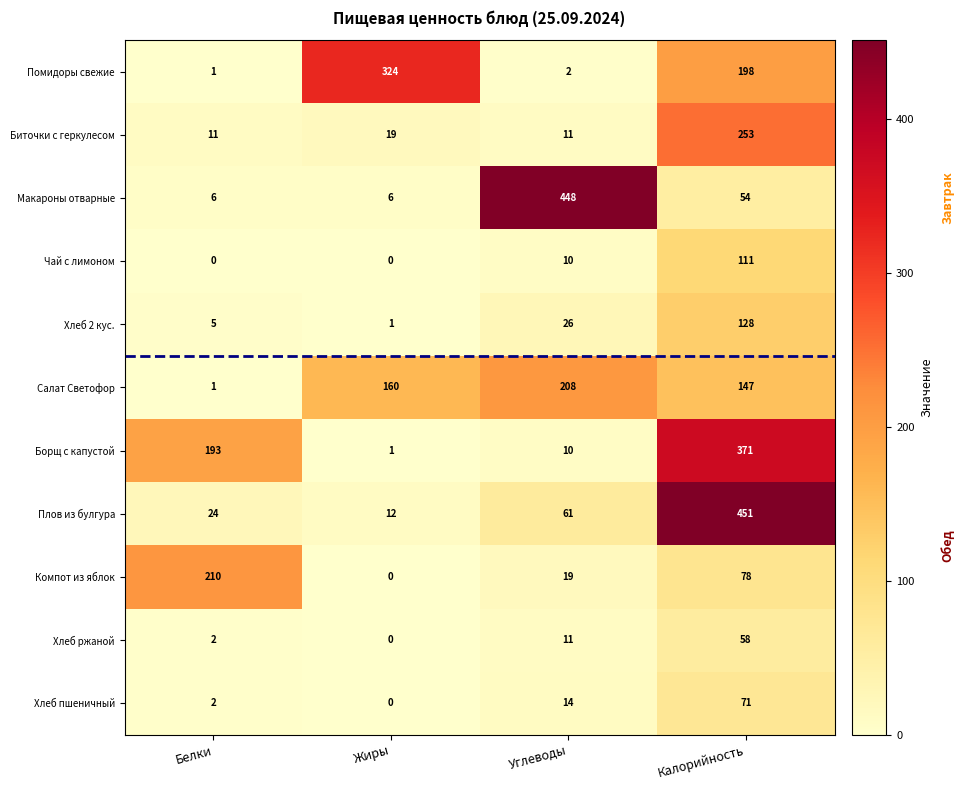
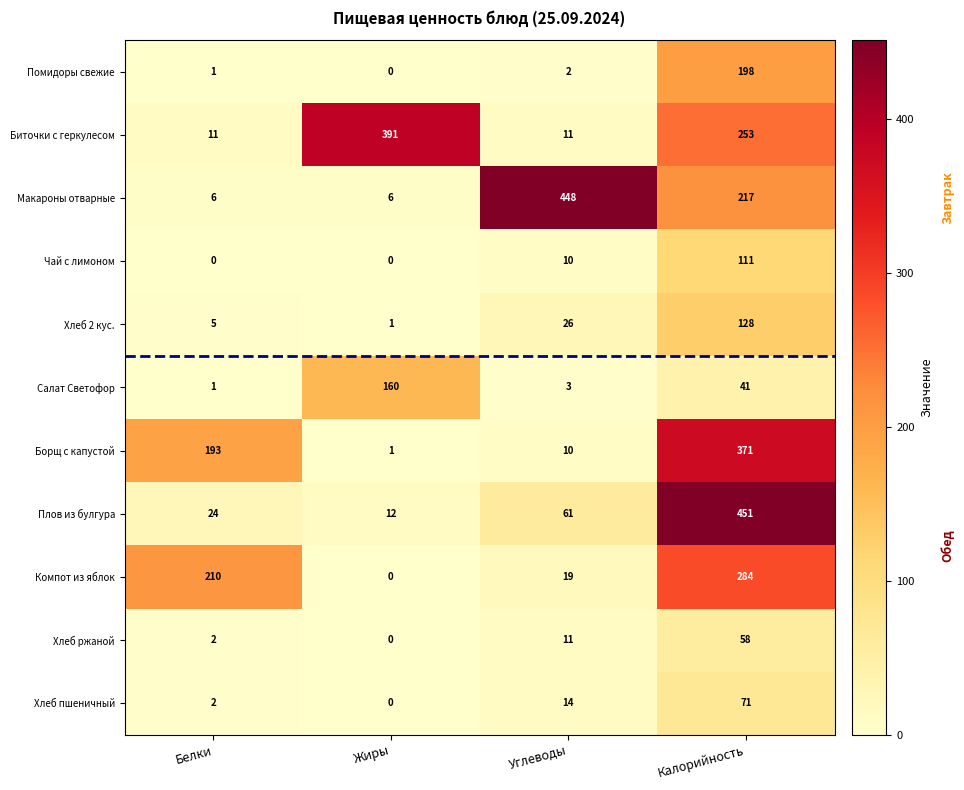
  {
    "Помидоры свежие": {
      "Белки": 1,
-     "Жиры": 324,
+     "Жиры": 0,
      "Углеводы": 2,
      "Калорийность": 198
    },
    "Биточки с геркулесом": {
      "Белки": 11,
-     "Жиры": 19,
+     "Жиры": 391,
      "Углеводы": 11,
      "Калорийность": 253
    },
    "Макароны отварные": {
      "Белки": 6,
      "Жиры": 6,
      "Углеводы": 448,
-     "Калорийность": 54
+     "Калорийность": 217
    },
    "Чай с лимоном": {
      "Белки": 0,
      "Жиры": 0,
      "Углеводы": 10,
      "Калорийность": 111
    },
    "Хлеб 2 кус.": {
      "Белки": 5,
      "Жиры": 1,
      "Углеводы": 26,
      "Калорийность": 128
    },
    "Салат Светофор": {
      "Белки": 1,
      "Жиры": 160,
-     "Углеводы": 208,
-     "Калорийность": 147
+     "Углеводы": 3,
+     "Калорийность": 41
    },
    "Борщ с капустой": {
      "Белки": 193,
      "Жиры": 1,
      "Углеводы": 10,
      "Калорийность": 371
    },
    "Плов из булгура": {
      "Белки": 24,
      "Жиры": 12,
      "Углеводы": 61,
      "Калорийность": 451
    },
    "Компот из яблок": {
      "Белки": 210,
      "Жиры": 0,
      "Углеводы": 19,
-     "Калорийность": 78
+     "Калорийность": 284
    },
    "Хлеб ржаной": {
      "Белки": 2,
      "Жиры": 0,
      "Углеводы": 11,
      "Калорийность": 58
    },
    "Хлеб пшеничный": {
      "Белки": 2,
      "Жиры": 0,
      "Углеводы": 14,
      "Калорийность": 71
    }
  }
